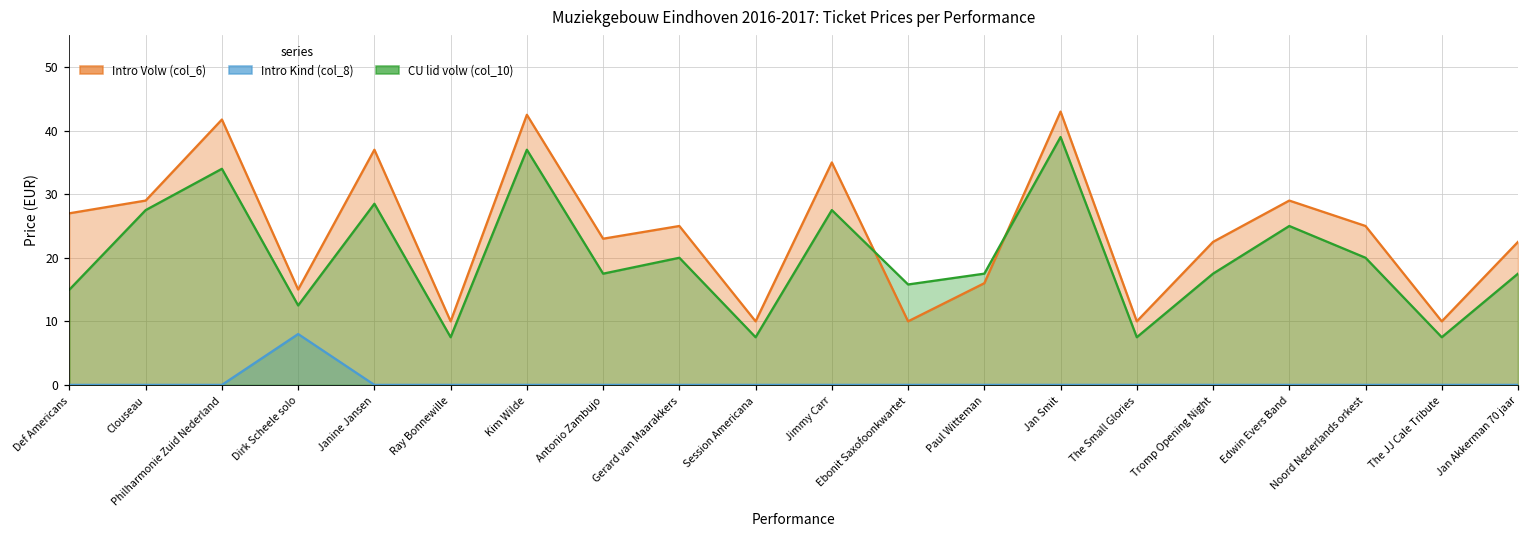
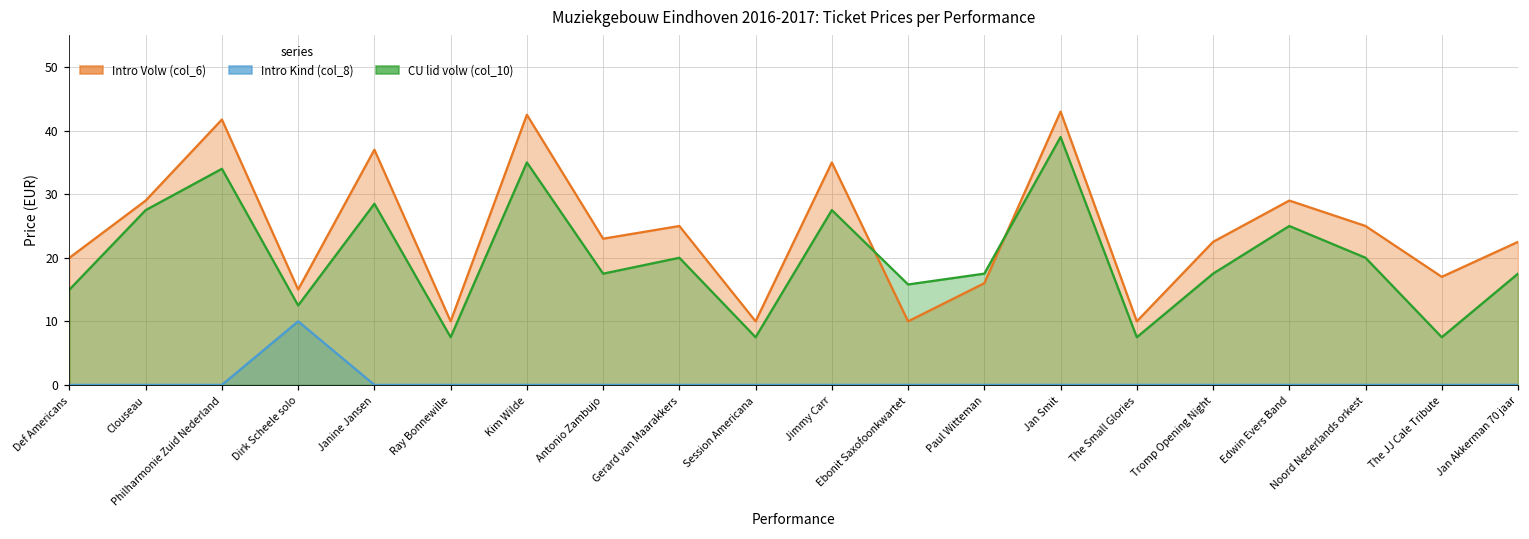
  {
    "Intro Volw (col_6)": {
-     "Def Americans": 27,
+     "Def Americans": 20,
      "Clouseau": 29,
      "Philharmonie Zuid Nederland": 42,
      "Dirk Scheele solo": 15,
      "Janine Jansen": 37,
      "Ray Bonnewille": 10,
      "Kim Wilde": 43,
      "Antonio Zambujo": 23,
      "Gerard van Maarakkers": 25,
      "Session Americana": 10,
      "Jimmy Carr": 35,
      "Ebonit Saxofoonkwartet": 10,
      "Paul Witteman": 16,
      "Jan Smit": 43,
      "The Small Glories": 10,
      "Tromp Opening Night": 23,
      "Edwin Evers Band": 29,
      "Noord Nederlands orkest": 25,
-     "The JJ Cale Tribute": 10,
+     "The JJ Cale Tribute": 17,
      "Jan Akkerman 70 jaar": 23
    },
    "Intro Kind (col_8)": {
      "Def Americans": 0,
      "Clouseau": 0,
      "Philharmonie Zuid Nederland": 0,
-     "Dirk Scheele solo": 8,
+     "Dirk Scheele solo": 10,
      "Janine Jansen": 0,
      "Ray Bonnewille": 0,
      "Kim Wilde": 0,
      "Antonio Zambujo": 0,
      "Gerard van Maarakkers": 0,
      "Session Americana": 0,
      "Jimmy Carr": 0,
      "Ebonit Saxofoonkwartet": 0,
      "Paul Witteman": 0,
      "Jan Smit": 0,
      "The Small Glories": 0,
      "Tromp Opening Night": 0,
      "Edwin Evers Band": 0,
      "Noord Nederlands orkest": 0,
      "The JJ Cale Tribute": 0,
      "Jan Akkerman 70 jaar": 0
    },
    "CU lid volw (col_10)": {
      "Def Americans": 15,
      "Clouseau": 28,
      "Philharmonie Zuid Nederland": 34,
      "Dirk Scheele solo": 13,
      "Janine Jansen": 29,
      "Ray Bonnewille": 8,
-     "Kim Wilde": 37,
+     "Kim Wilde": 35,
      "Antonio Zambujo": 18,
      "Gerard van Maarakkers": 20,
      "Session Americana": 8,
      "Jimmy Carr": 28,
      "Ebonit Saxofoonkwartet": 16,
      "Paul Witteman": 18,
      "Jan Smit": 39,
      "The Small Glories": 8,
      "Tromp Opening Night": 18,
      "Edwin Evers Band": 25,
      "Noord Nederlands orkest": 20,
      "The JJ Cale Tribute": 8,
      "Jan Akkerman 70 jaar": 18
    }
  }
